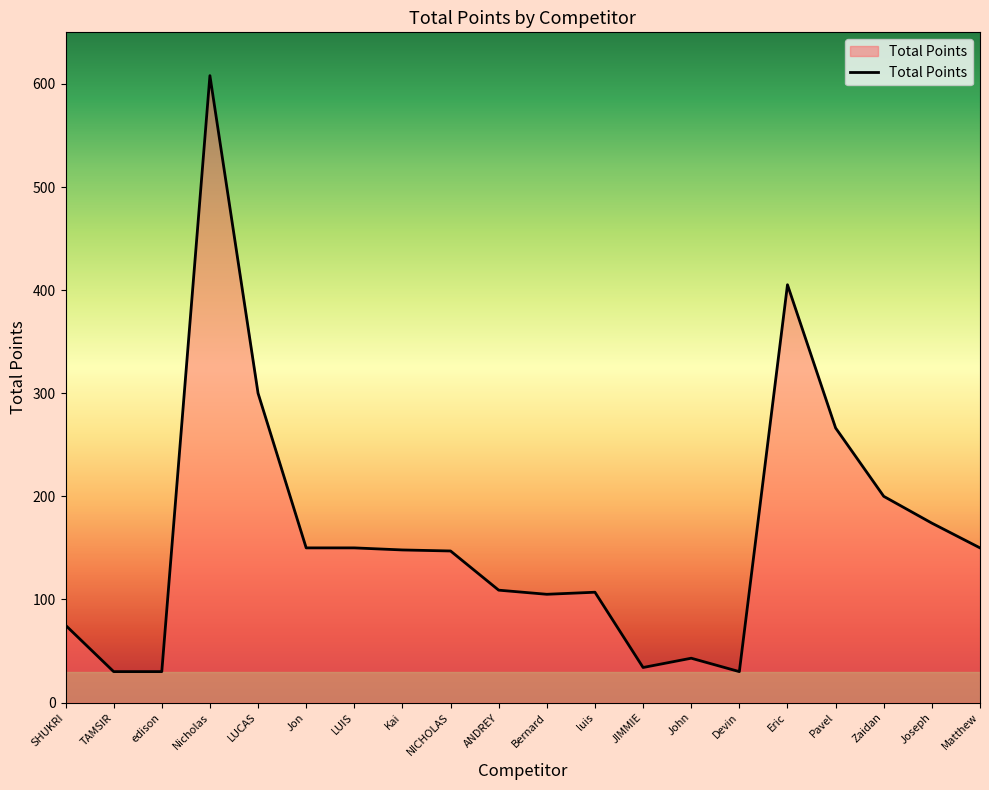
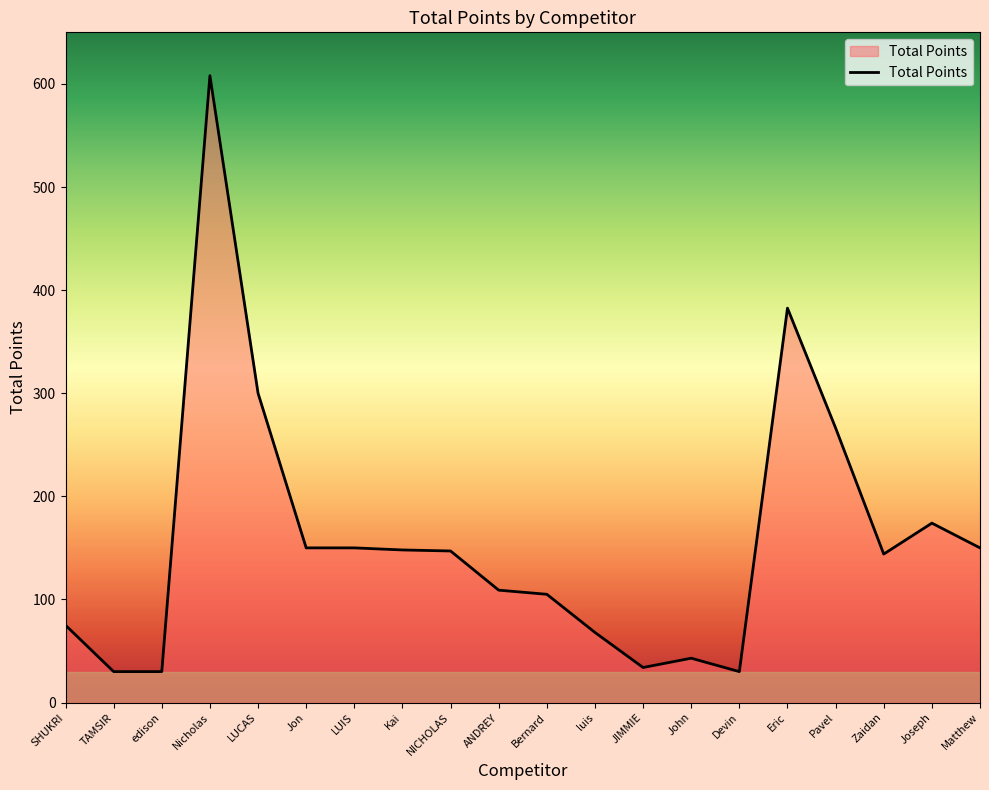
  {
    "SHUKRI": 75,
    "Nicholas": 608,
    "LUCAS": 300,
    "Jon": 150,
    "LUIS": 150,
    "Kai": 148,
    "NICHOLAS": 147,
    "ANDREY": 109,
    "Bernard": 105,
-   "luis": 107,
+   "luis": 68,
    "JIMMIE": 34,
    "John": 43,
-   "Eric": 405,
+   "Eric": 383,
    "Pavel": 266,
-   "Zaidan": 200,
+   "Zaidan": 144,
    "Joseph": 174,
    "Matthew": 150
  }
